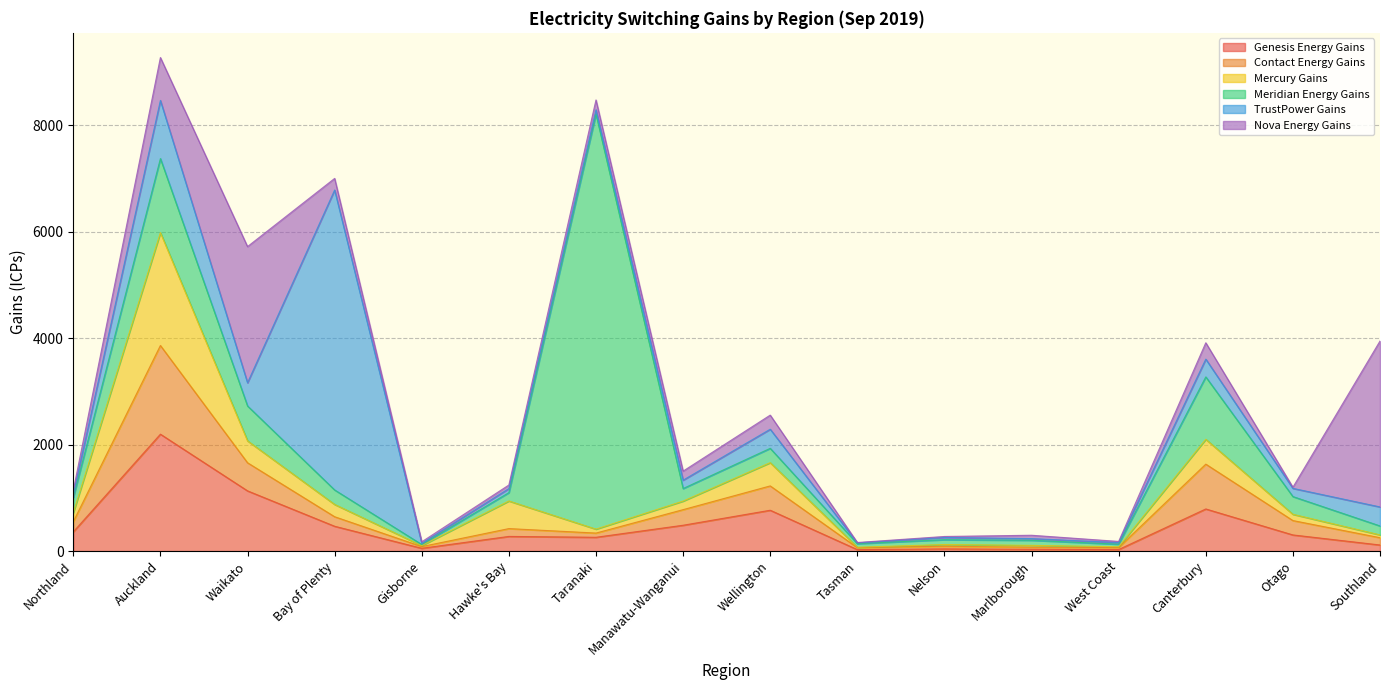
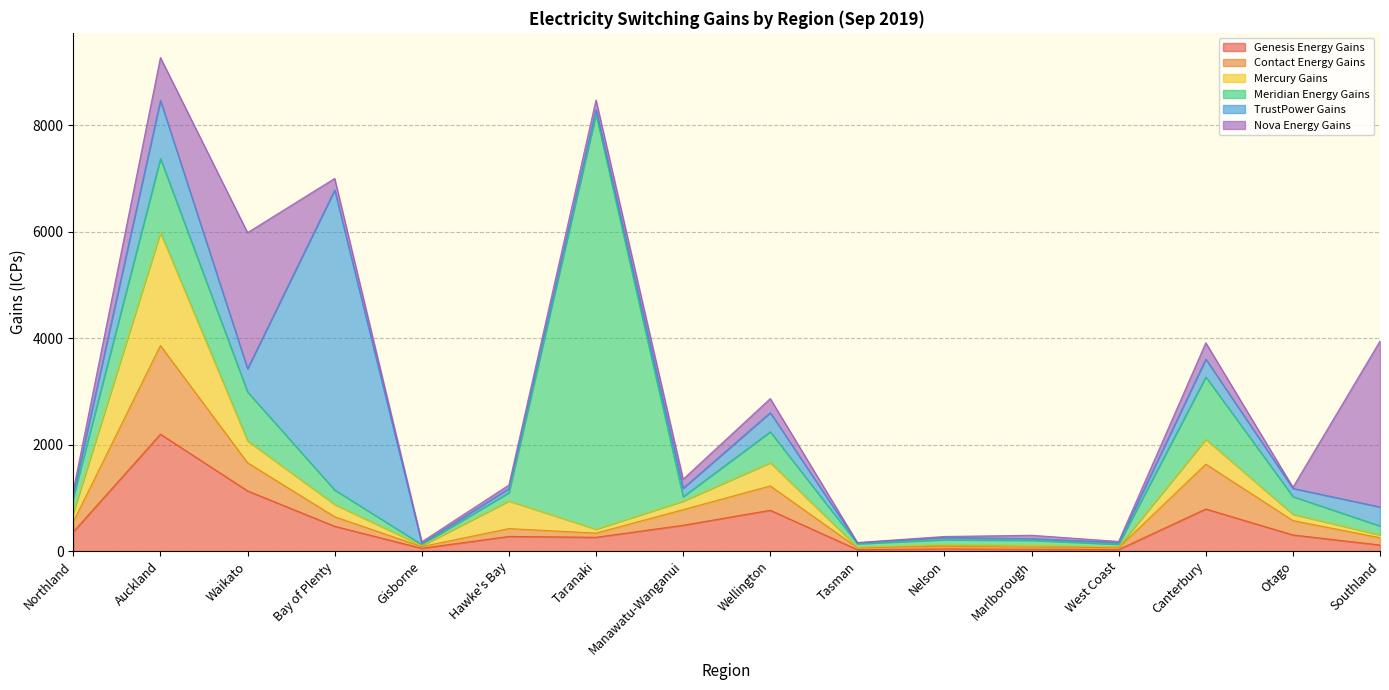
  {
    "Mercury Gains": {
      "Northland": 200,
      "Auckland": 2100,
      "Waikato": 400,
      "Bay of Plenty": 200,
      "Hawke's Bay": 500,
      "Taranaki": 100,
      "Manawatu-Wanganui": 200,
      "Wellington": 400,
      "Canterbury": 500,
      "Otago": 100,
      "Southland": 100
    },
    "Meridian Energy Gains": {
      "Northland": 300,
      "Auckland": 1400,
-     "Waikato": 700,
+     "Waikato": 900,
      "Bay of Plenty": 300,
      "Hawke's Bay": 200,
      "Taranaki": 7800,
-     "Manawatu-Wanganui": 200,
-     "Wellington": 300,
+     "Manawatu-Wanganui": 100,
+     "Wellington": 600,
      "Canterbury": 1200,
      "Otago": 300,
      "Southland": 200
    },
    "TrustPower Gains": {
      "Northland": 100,
      "Auckland": 1100,
      "Waikato": 400,
      "Bay of Plenty": 5600,
      "Hawke's Bay": 100,
      "Taranaki": 100,
      "Manawatu-Wanganui": 200,
      "Wellington": 400,
      "Canterbury": 300,
      "Southland": 400
    },
    "Nova Energy Gains": {
      "Northland": 100,
      "Auckland": 800,
      "Waikato": 2600,
      "Bay of Plenty": 200,
      "Hawke's Bay": 100,
      "Taranaki": 200,
      "Manawatu-Wanganui": 200,
      "Wellington": 300,
      "Marlborough": 100,
      "Canterbury": 300,
      "Southland": 3100
    }
  }
